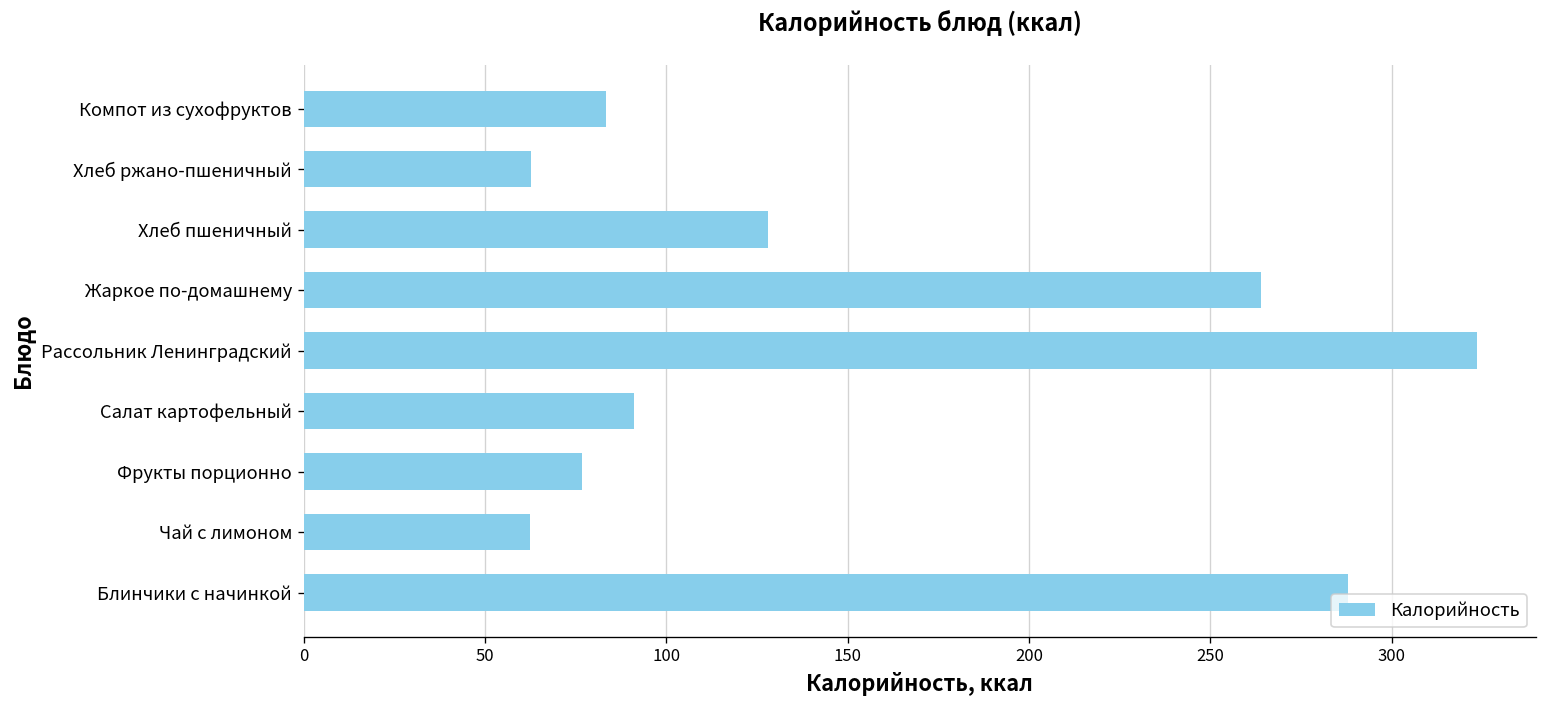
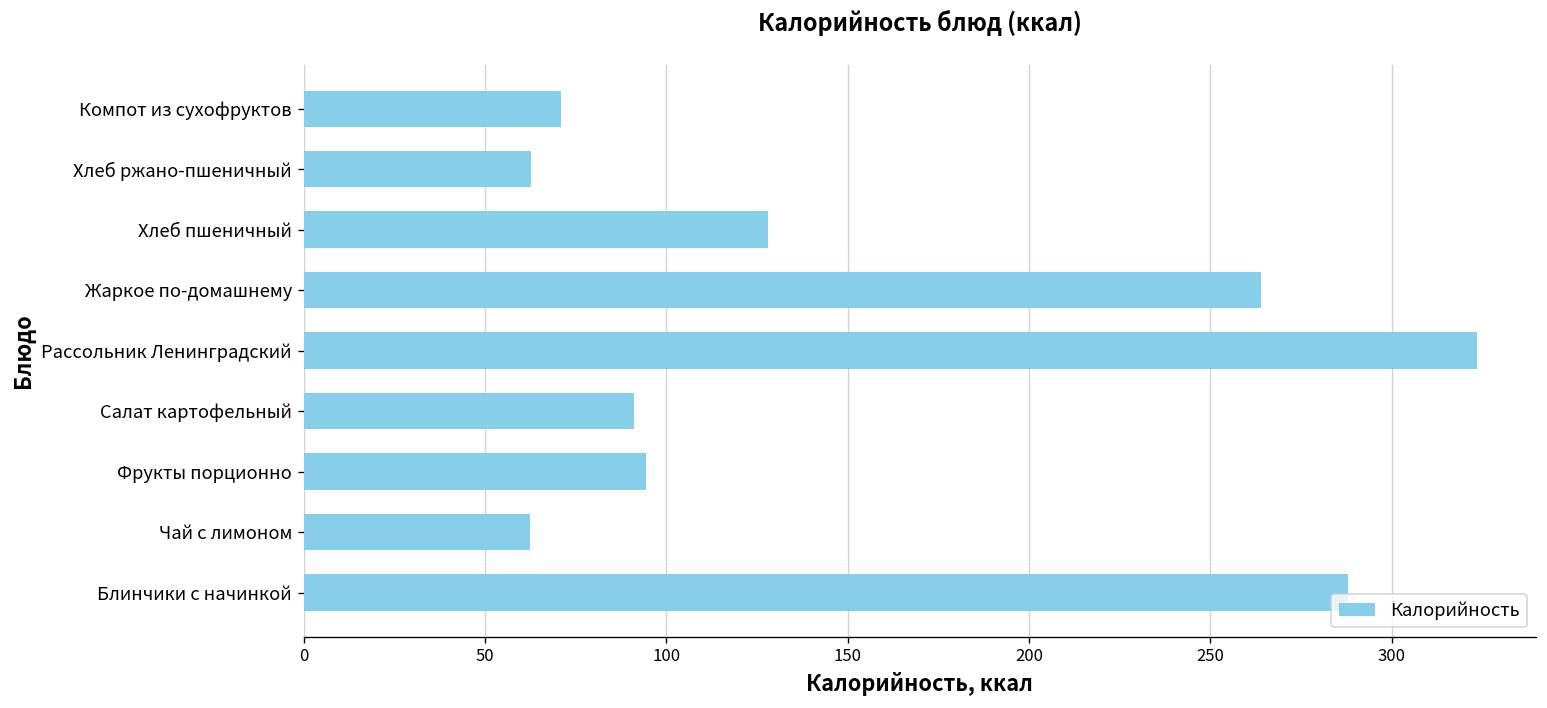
  {
-   "Компот из сухофруктов": 83,
+   "Компот из сухофруктов": 71,
    "Хлеб ржано-пшеничный": 63,
    "Хлеб пшеничный": 128,
    "Жаркое по-домашнему": 264,
    "Рассольник Ленинградский": 324,
    "Салат картофельный": 91,
-   "Фрукты порционно": 77,
+   "Фрукты порционно": 95,
    "Чай с лимоном": 62
  }
